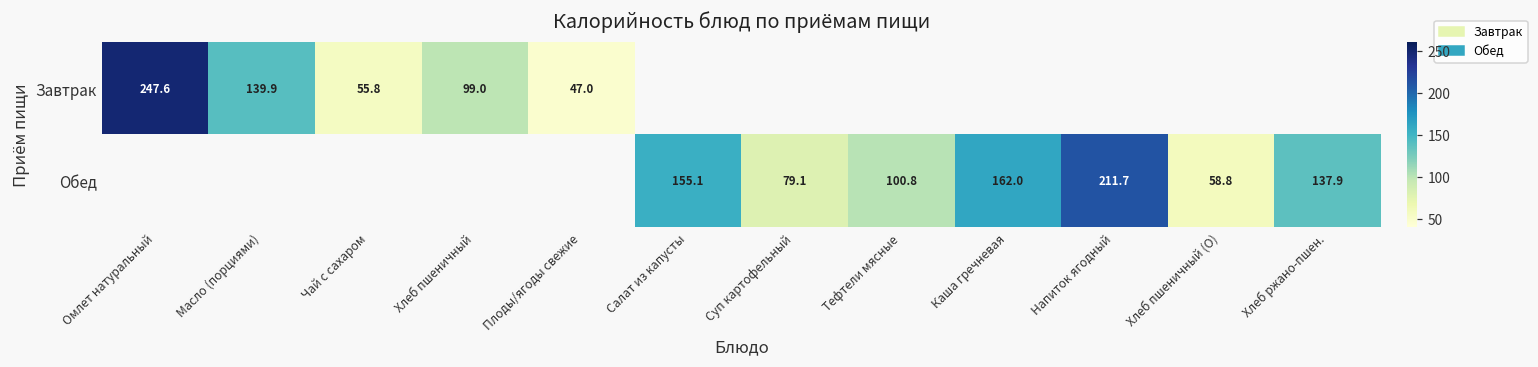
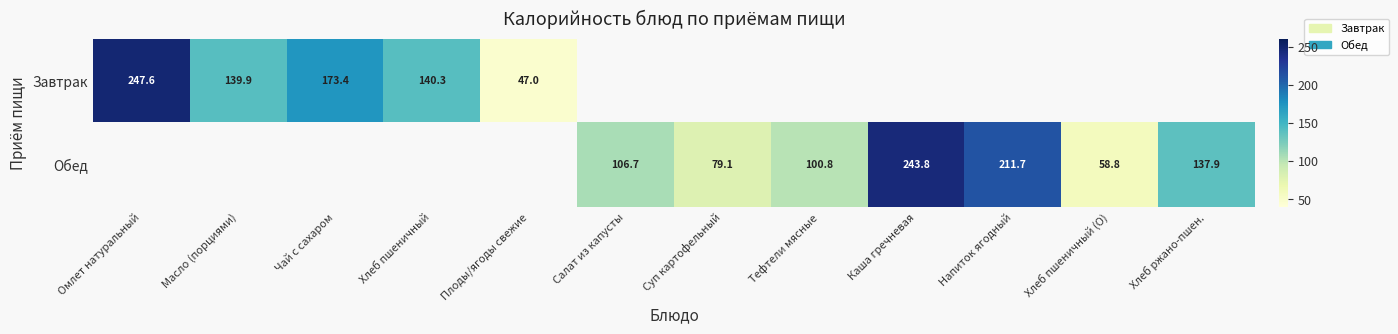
  {
    "Завтрак": {
      "Омлет натуральный": 247.6,
      "Масло (порциями)": 139.9,
-     "Чай с сахаром": 55.8,
-     "Хлеб пшеничный": 99.0,
+     "Чай с сахаром": 173.4,
+     "Хлеб пшеничный": 140.3,
      "Плоды/ягоды свежие": 47.0
    },
    "Обед": {
-     "Салат из капусты": 155.1,
+     "Салат из капусты": 106.7,
      "Суп картофельный": 79.1,
      "Тефтели мясные": 100.8,
-     "Каша гречневая": 162.0,
+     "Каша гречневая": 243.8,
      "Напиток ягодный": 211.7,
      "Хлеб пшеничный (О)": 58.8,
      "Хлеб ржано-пшен.": 137.9
    }
  }
